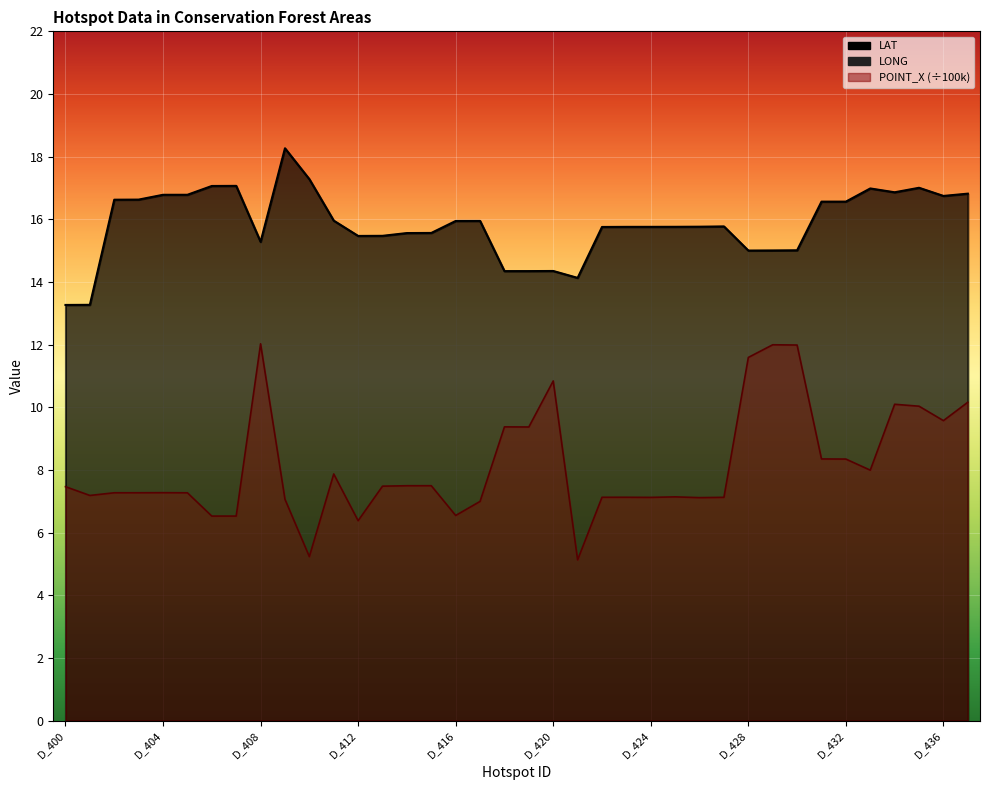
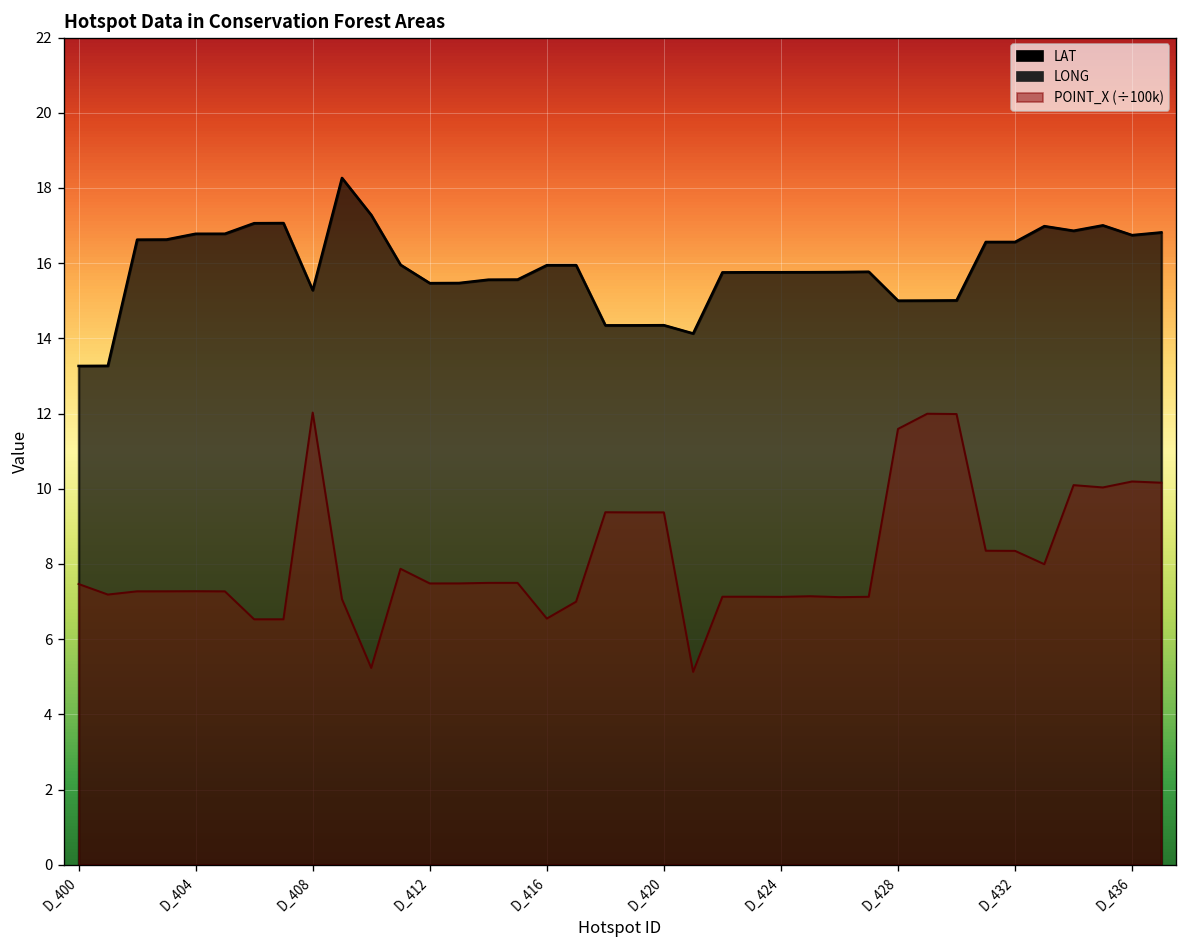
  {
    "POINT_X (÷100k)": {
      "D_400": 7.5,
      "D_404": 7.3,
      "D_408": 12.0,
-     "D_412": 6.4,
+     "D_412": 7.5,
      "D_416": 6.5,
-     "D_420": 10.8,
+     "D_420": 9.4,
      "D_424": 7.1,
      "D_428": 11.6,
      "D_432": 8.3,
-     "D_436": 9.6
+     "D_436": 10.2
    }
  }
